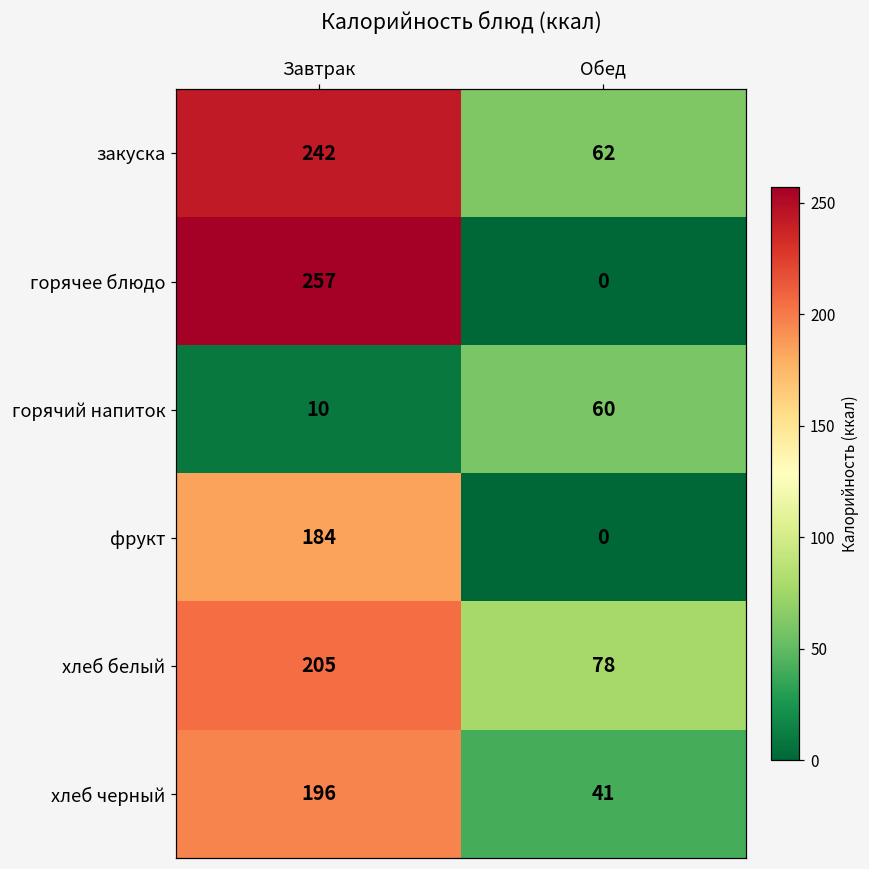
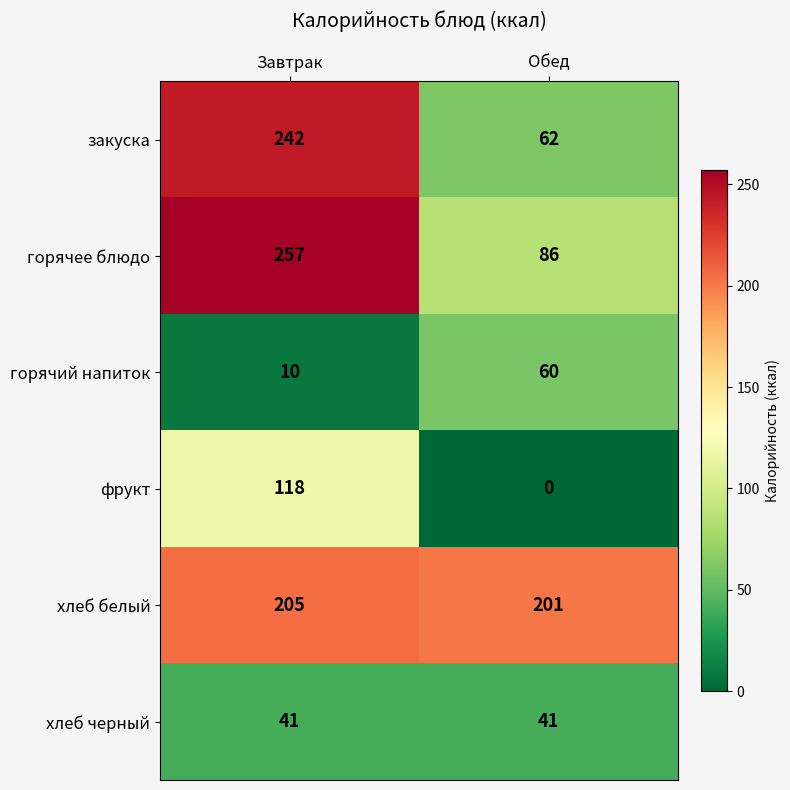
  {
    "закуска": {
      "Завтрак": 242,
      "Обед": 62
    },
    "горячее блюдо": {
      "Завтрак": 257,
-     "Обед": 0
+     "Обед": 86
    },
    "горячий напиток": {
      "Завтрак": 10,
      "Обед": 60
    },
    "фрукт": {
-     "Завтрак": 184,
+     "Завтрак": 118,
      "Обед": 0
    },
    "хлеб белый": {
      "Завтрак": 205,
-     "Обед": 78
+     "Обед": 201
    },
    "хлеб черный": {
-     "Завтрак": 196,
+     "Завтрак": 41,
      "Обед": 41
    }
  }
